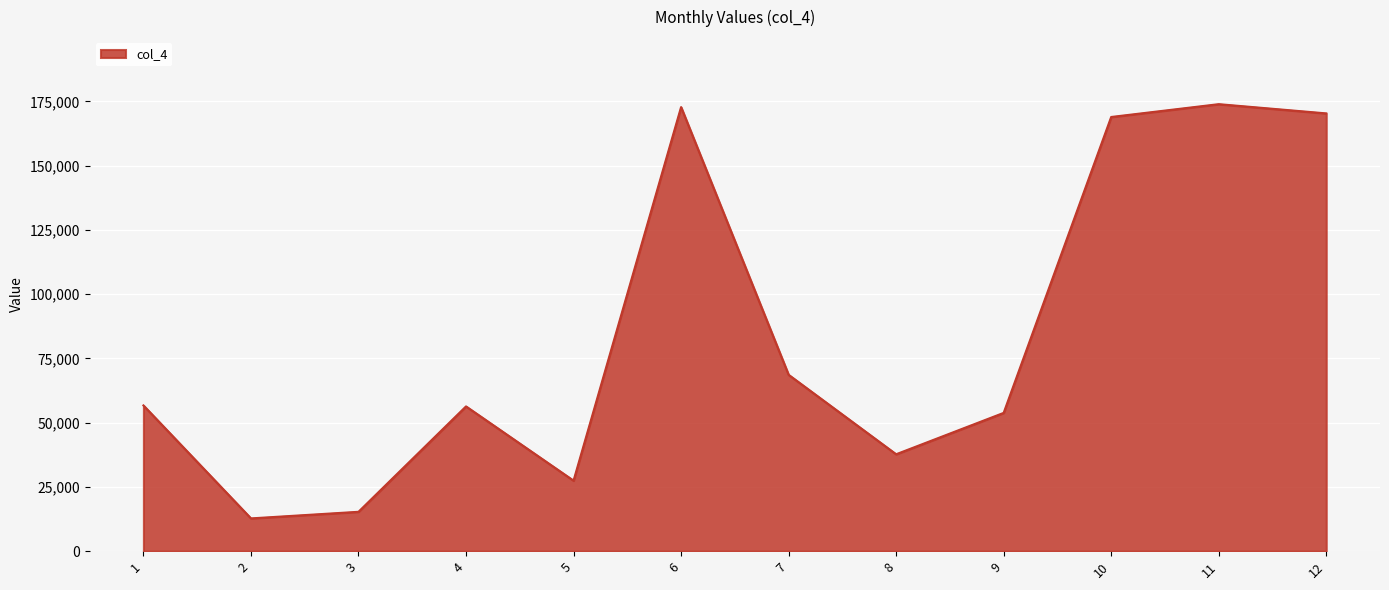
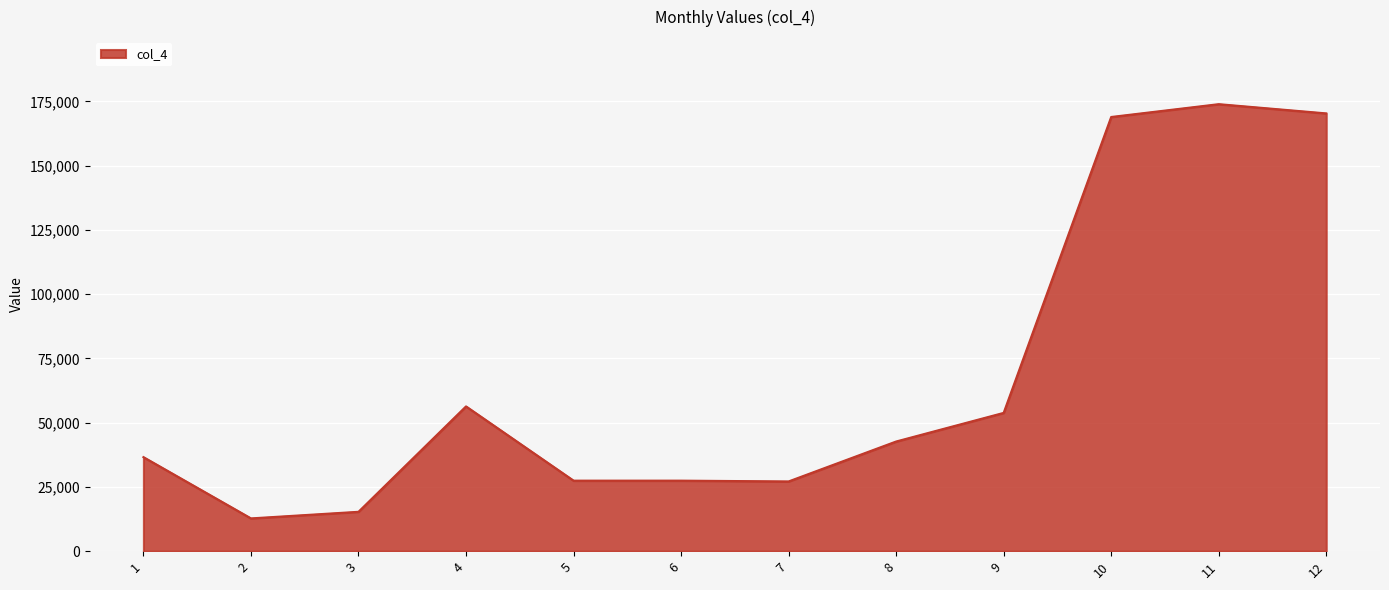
  {
-   "1": "57,000",
+   "1": "37,000",
    "2": "13,000",
    "3": "15,000",
    "4": "56,000",
    "5": "27,000",
-   "6": "173,000",
-   "7": "69,000",
-   "8": "38,000",
+   "6": "27,000",
+   "7": "27,000",
+   "8": "43,000",
    "9": "54,000",
    "10": "169,000",
    "11": "174,000",
    "12": "170,000"
  }
